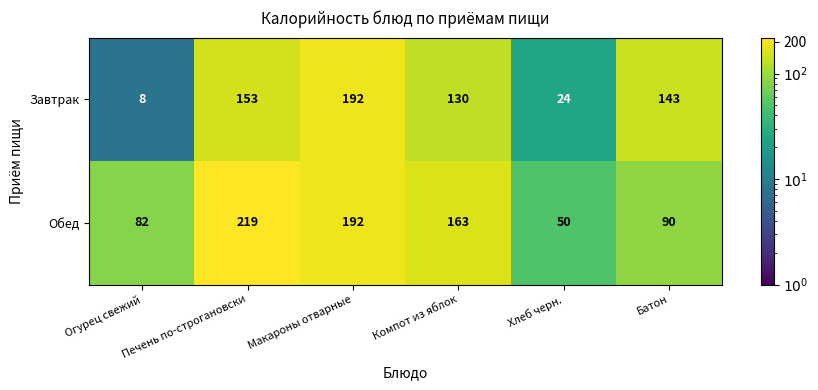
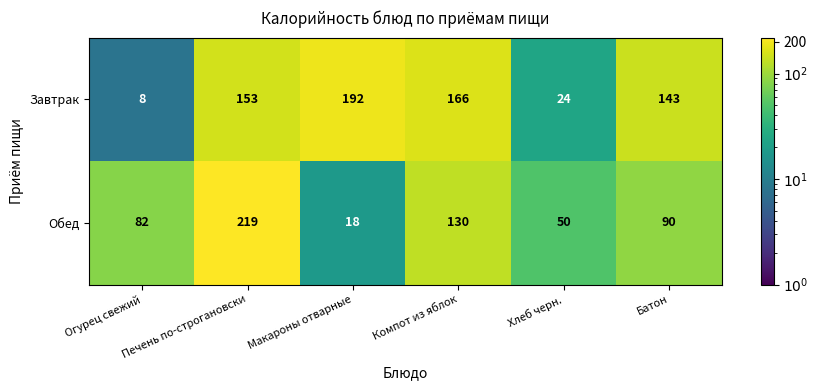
  {
    "Завтрак": {
      "Огурец свежий": 8,
      "Печень по-строгановски": 153,
      "Макароны отварные": 192,
-     "Компот из яблок": 130,
+     "Компот из яблок": 166,
      "Хлеб черн.": 24,
      "Батон": 143
    },
    "Обед": {
      "Огурец свежий": 82,
      "Печень по-строгановски": 219,
-     "Макароны отварные": 192,
-     "Компот из яблок": 163,
+     "Макароны отварные": 18,
+     "Компот из яблок": 130,
      "Хлеб черн.": 50,
      "Батон": 90
    }
  }
